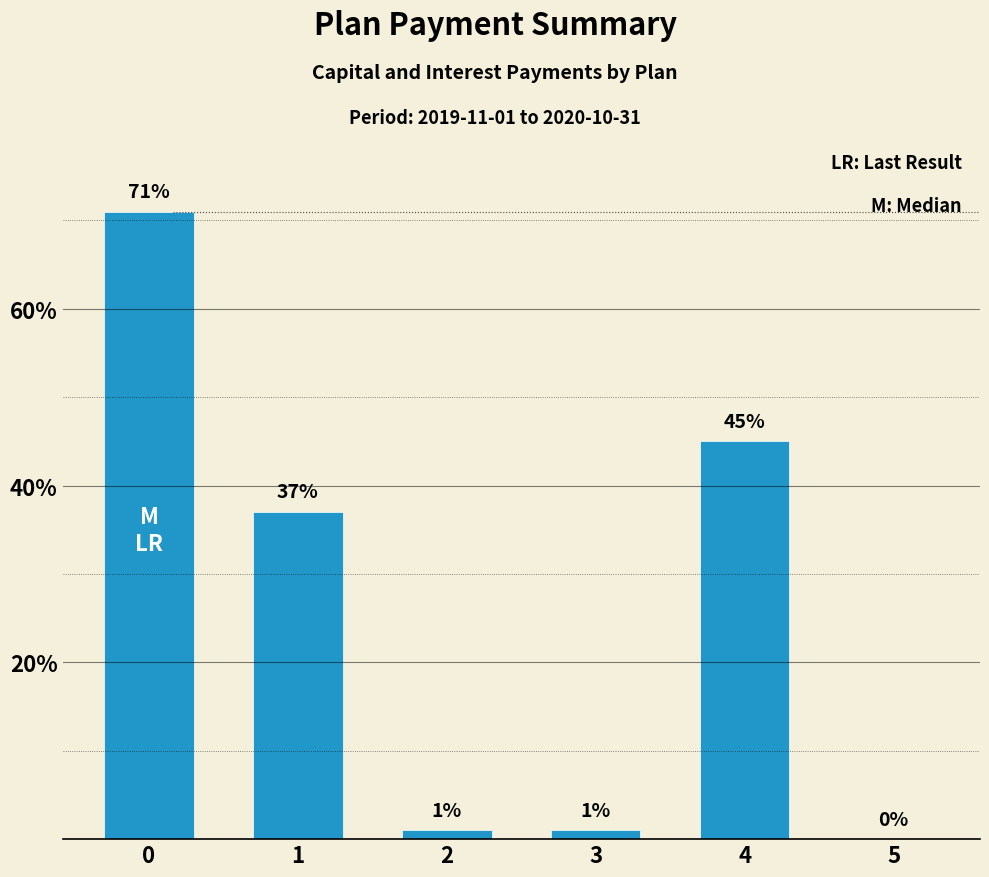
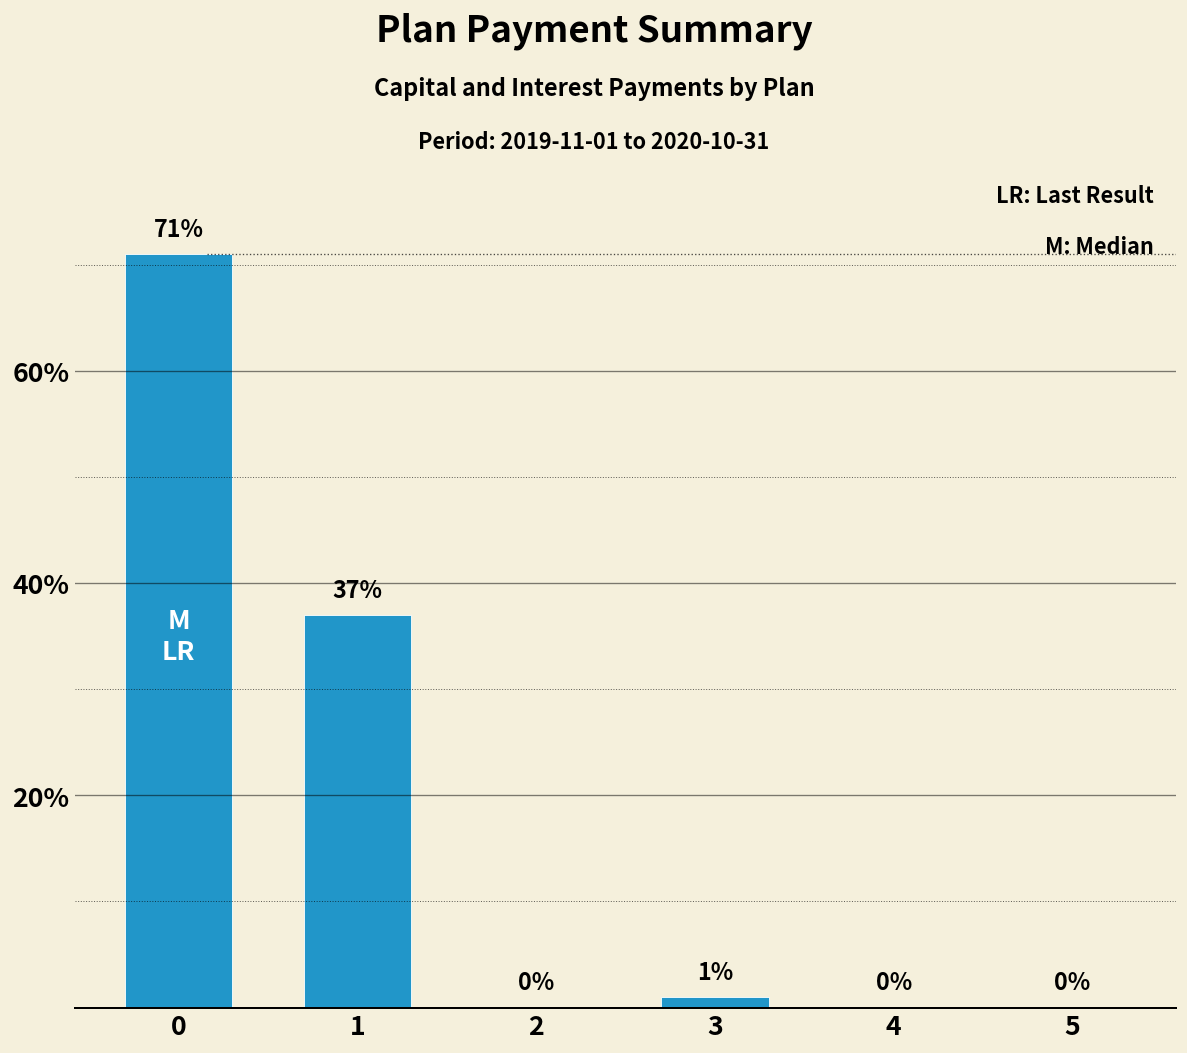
  {
    "0": "71%",
    "1": "37%",
-   "2": "1%",
+   "2": "0%",
    "3": "1%",
-   "4": "45%",
+   "4": "0%",
    "5": "0%"
  }
